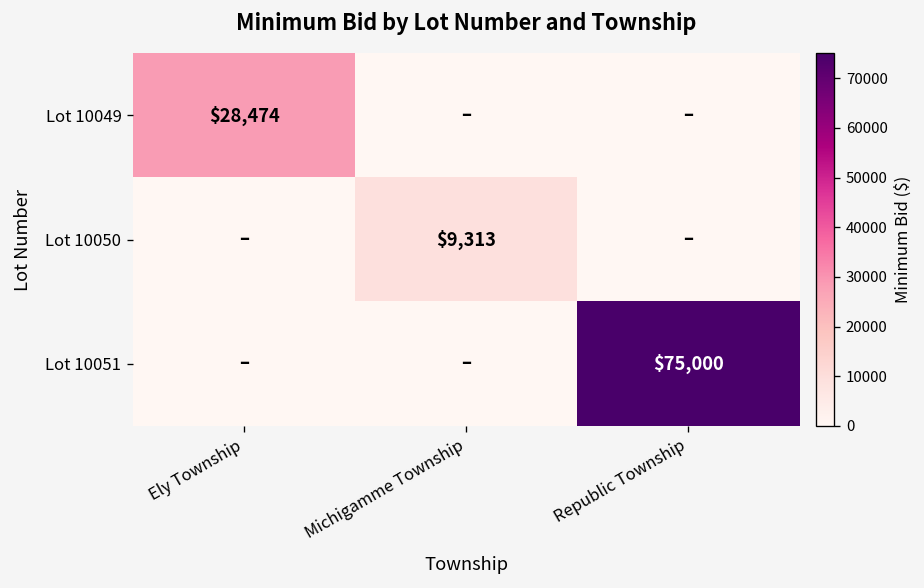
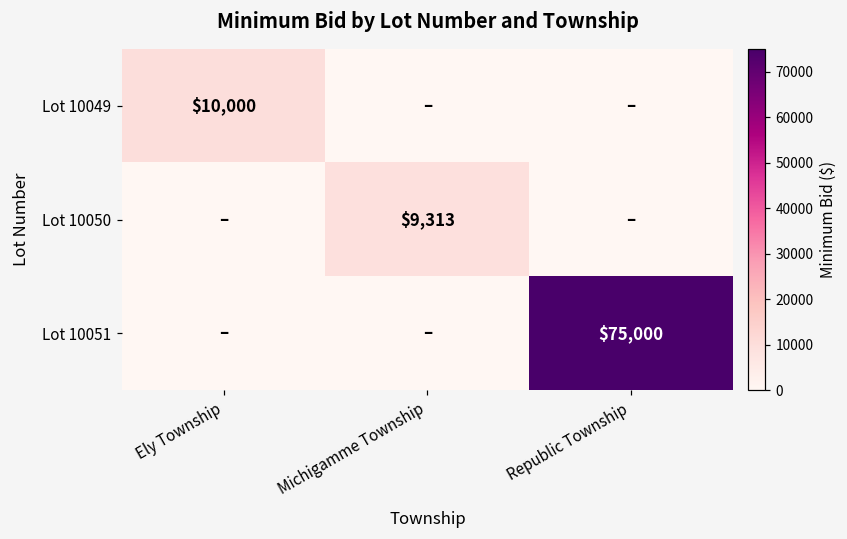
  {
    "Lot 10049": {
-     "Ely Township": "$28,474"
+     "Ely Township": "$10,000"
    },
    "Lot 10050": {
      "Michigamme Township": "$9,313"
    },
    "Lot 10051": {
      "Republic Township": "$75,000"
    }
  }
